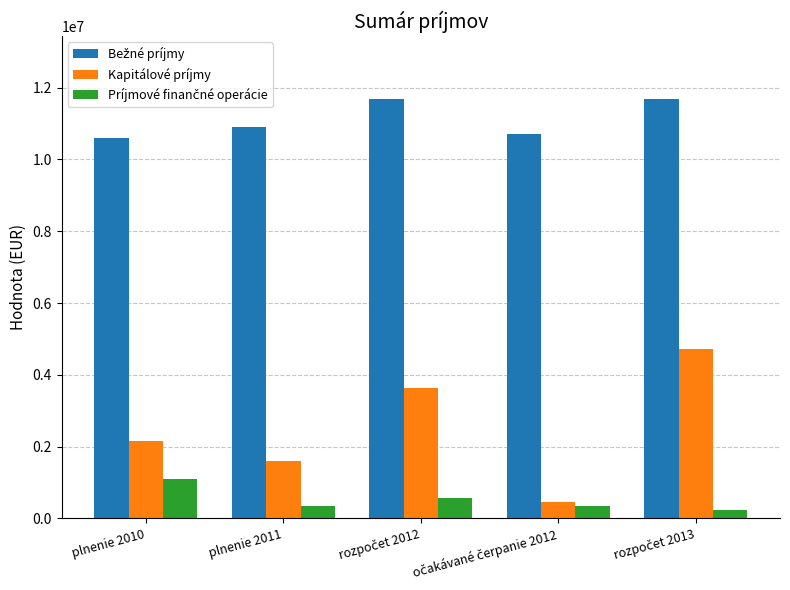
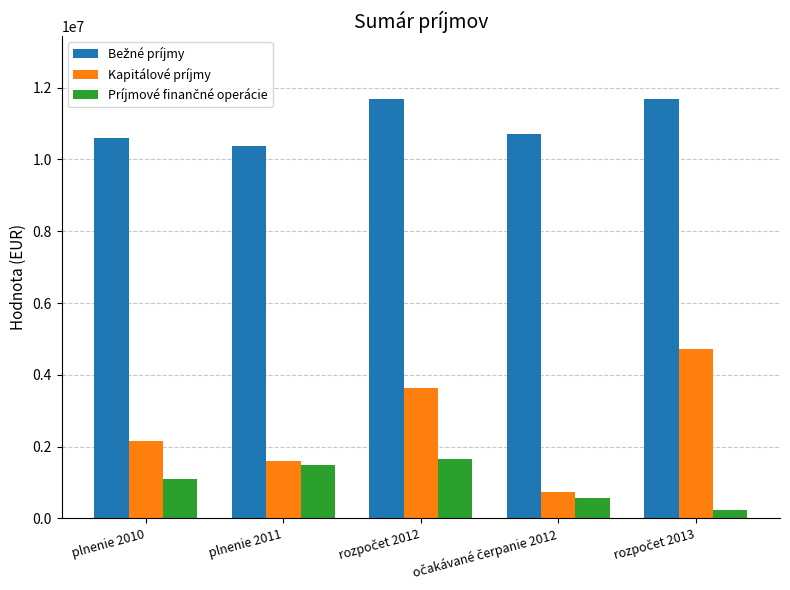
  {
    "Bežné príjmy": {
      "plnenie 2010": 10600000,
-     "plnenie 2011": 10900000,
+     "plnenie 2011": 10400000,
      "rozpočet 2012": 11700000,
      "očakávané čerpanie 2012": 10700000,
      "rozpočet 2013": 11700000
    },
    "Kapitálové príjmy": {
      "plnenie 2010": 2100000,
      "plnenie 2011": 1600000,
      "rozpočet 2012": 3600000,
-     "očakávané čerpanie 2012": 500000,
+     "očakávané čerpanie 2012": 700000,
      "rozpočet 2013": 4700000
    },
    "Príjmové finančné operácie": {
      "plnenie 2010": 1100000,
-     "plnenie 2011": 400000,
-     "rozpočet 2012": 600000,
-     "očakávané čerpanie 2012": 300000,
+     "plnenie 2011": 1500000,
+     "rozpočet 2012": 1700000,
+     "očakávané čerpanie 2012": 600000,
      "rozpočet 2013": 200000
    }
  }
